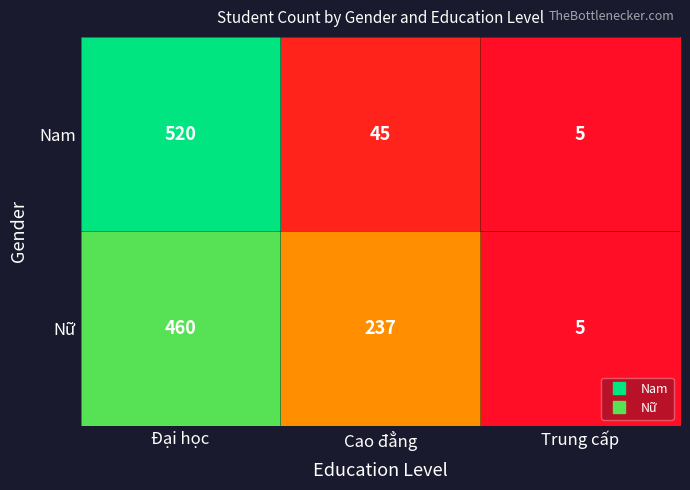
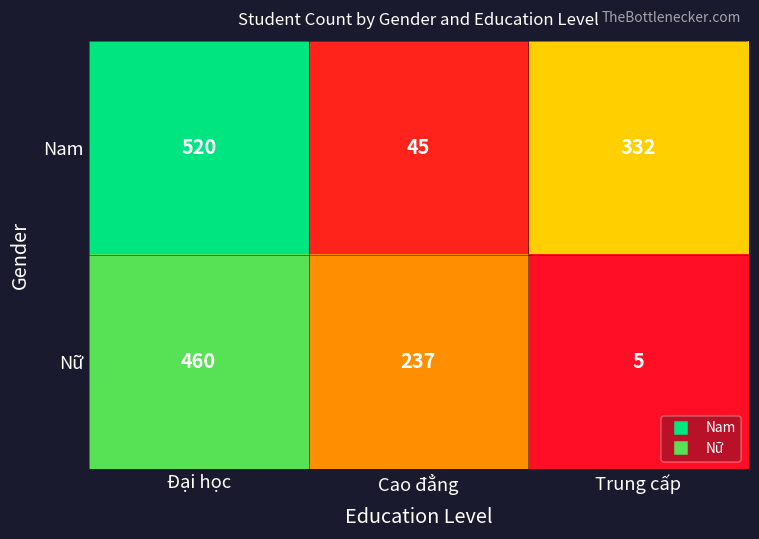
  {
    "Nam": {
      "Đại học": 520,
      "Cao đẳng": 45,
-     "Trung cấp": 5
+     "Trung cấp": 332
    },
    "Nữ": {
      "Đại học": 460,
      "Cao đẳng": 237,
      "Trung cấp": 5
    }
  }
